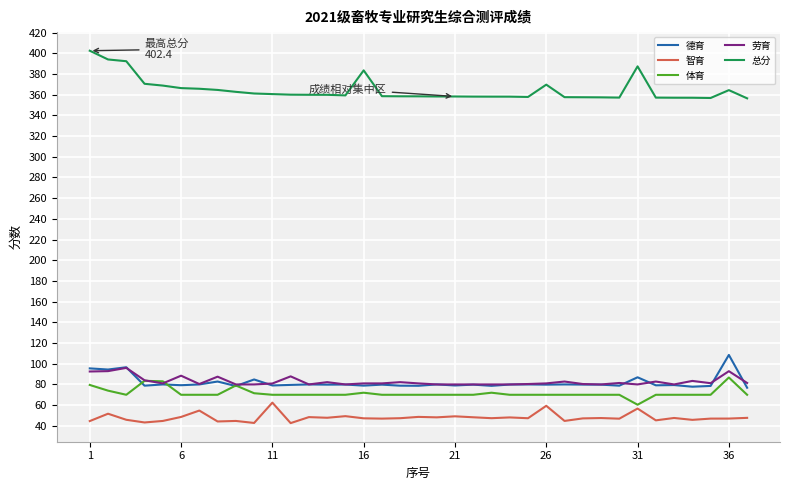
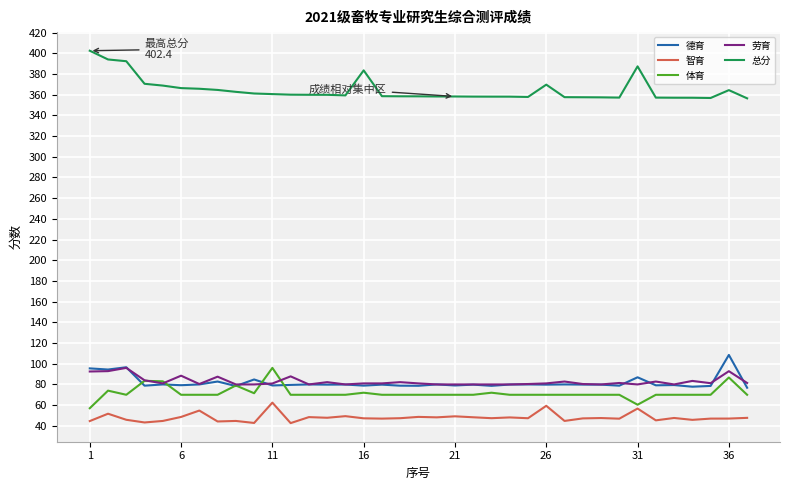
  {
    "德育": {
      "1": 96,
      "6": 79,
      "31": 87,
      "36": 109
    },
    "智育": {
      "1": 45,
      "6": 49,
      "11": 62,
      "16": 47,
      "21": 49,
      "26": 59,
      "31": 57,
      "36": 47
    },
    "体育": {
-     "1": 80,
+     "1": 57,
      "6": 70,
-     "11": 70,
+     "11": 96,
      "16": 72,
      "21": 70,
      "26": 70,
      "31": 60,
      "36": 87
    },
    "劳育": {
      "1": 93,
      "6": 88,
      "31": 80,
      "36": 93
    },
    "总分": {
      "1": 402,
      "6": 366,
      "11": 360,
      "16": 383,
      "21": 358,
      "26": 370,
      "31": 387,
      "36": 364
    }
  }
